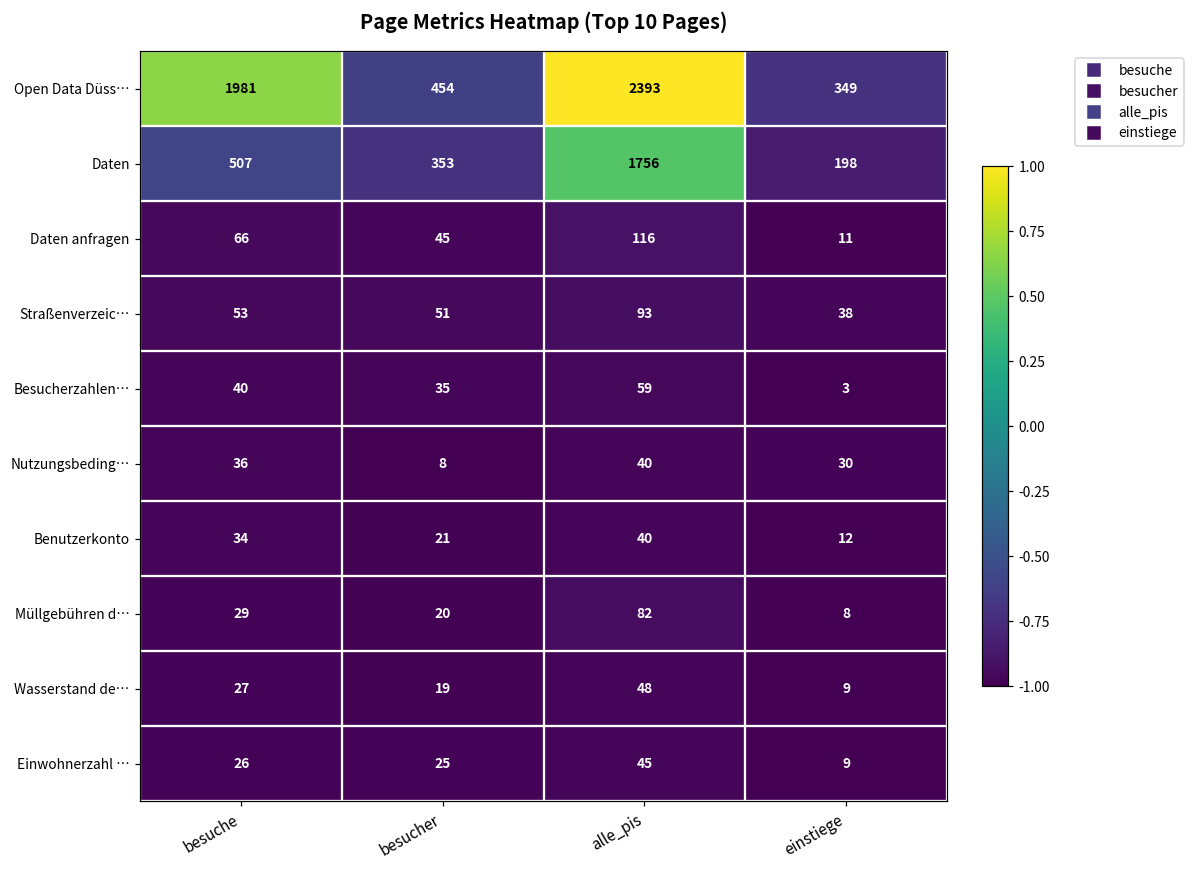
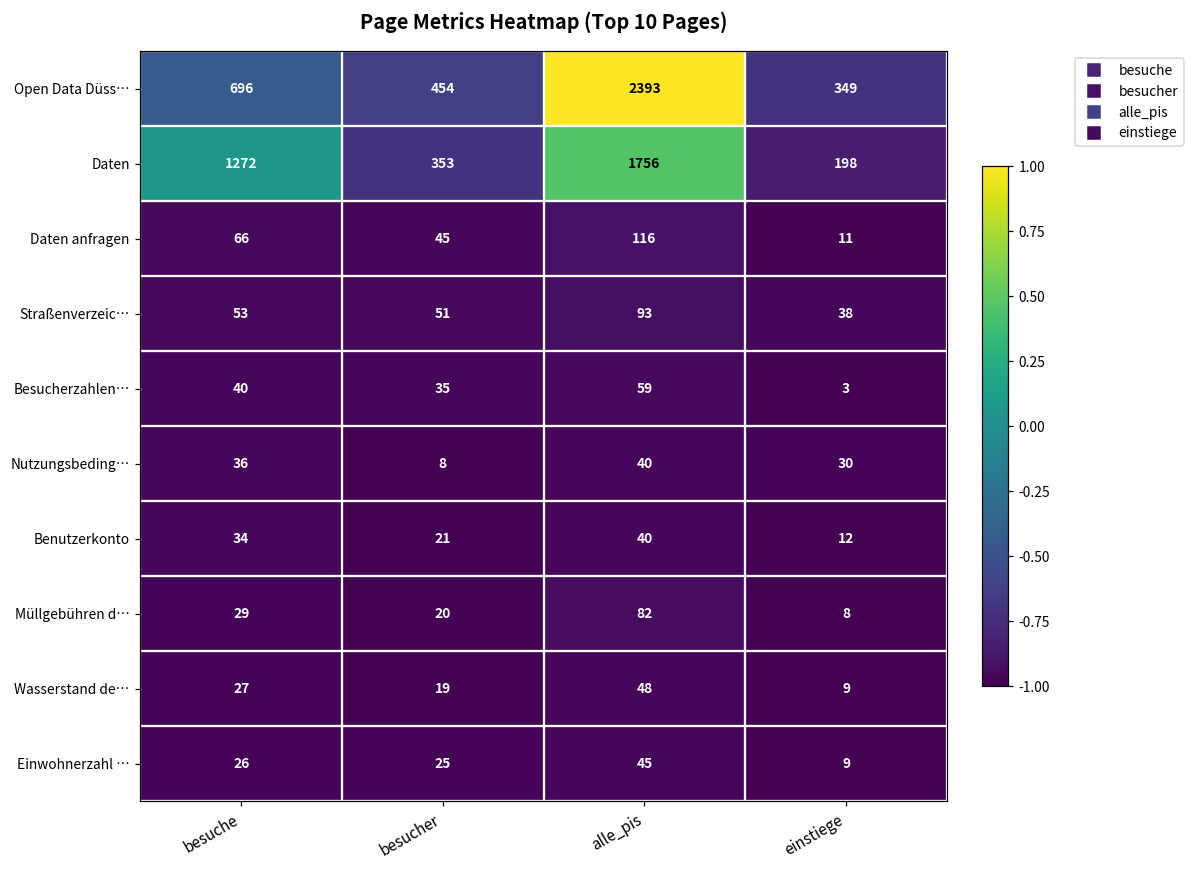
  {
    "Open Data Düss…": {
-     "besuche": 1981,
+     "besuche": 696,
      "besucher": 454,
      "alle_pis": 2393,
      "einstiege": 349
    },
    "Daten": {
-     "besuche": 507,
+     "besuche": 1272,
      "besucher": 353,
      "alle_pis": 1756,
      "einstiege": 198
    },
    "Daten anfragen": {
      "besuche": 66,
      "besucher": 45,
      "alle_pis": 116,
      "einstiege": 11
    },
    "Straßenverzeic…": {
      "besuche": 53,
      "besucher": 51,
      "alle_pis": 93,
      "einstiege": 38
    },
    "Besucherzahlen…": {
      "besuche": 40,
      "besucher": 35,
      "alle_pis": 59,
      "einstiege": 3
    },
    "Nutzungsbeding…": {
      "besuche": 36,
      "besucher": 8,
      "alle_pis": 40,
      "einstiege": 30
    },
    "Benutzerkonto": {
      "besuche": 34,
      "besucher": 21,
      "alle_pis": 40,
      "einstiege": 12
    },
    "Müllgebühren d…": {
      "besuche": 29,
      "besucher": 20,
      "alle_pis": 82,
      "einstiege": 8
    },
    "Wasserstand de…": {
      "besuche": 27,
      "besucher": 19,
      "alle_pis": 48,
      "einstiege": 9
    },
    "Einwohnerzahl …": {
      "besuche": 26,
      "besucher": 25,
      "alle_pis": 45,
      "einstiege": 9
    }
  }
